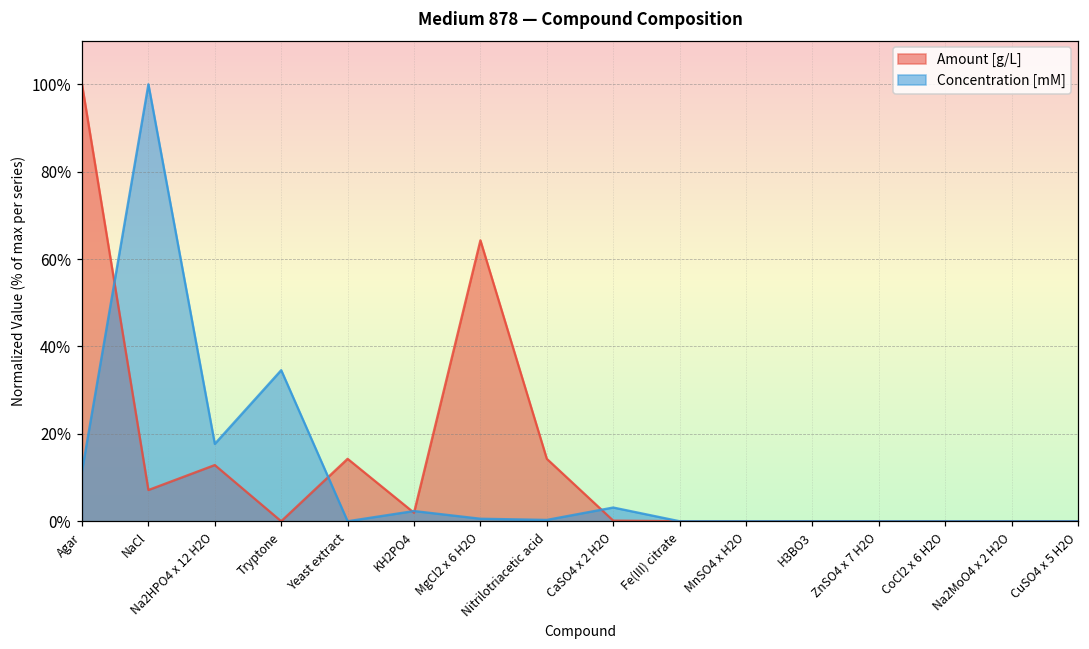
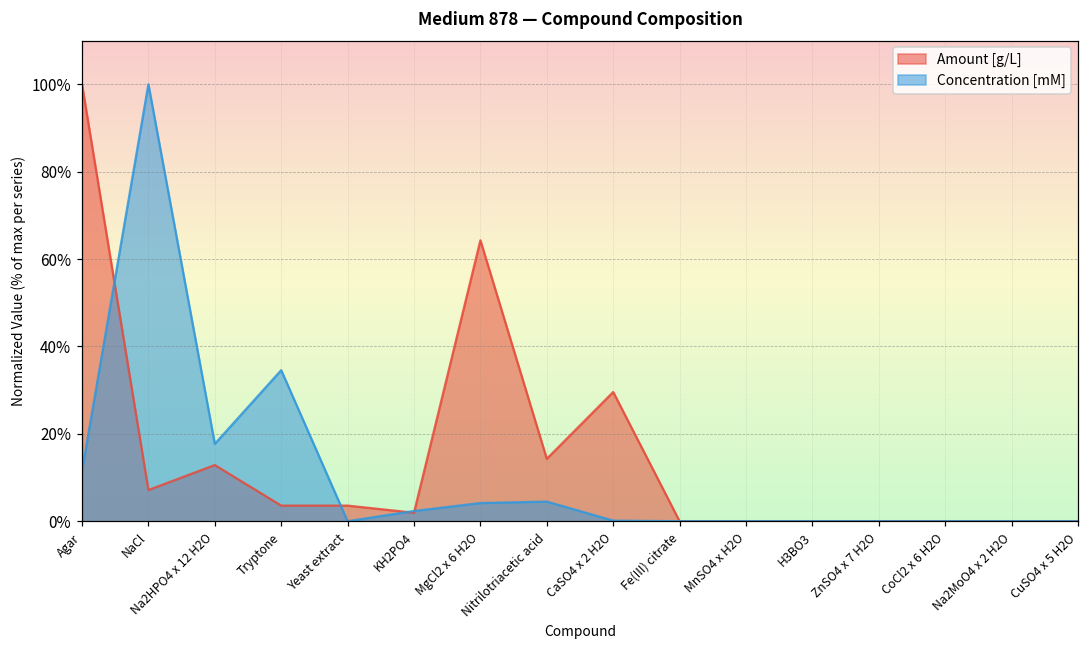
  {
    "Amount [g/L]": {
      "Agar": "100%",
      "NaCl": "7%",
      "Na2HPO4 x 12 H2O": "13%",
-     "Tryptone": "0%",
-     "Yeast extract": "14%",
+     "Tryptone": "4%",
+     "Yeast extract": "4%",
      "MgCl2 x 6 H2O": "64%",
      "Nitrilotriacetic acid": "14%",
-     "CaSO4 x 2 H2O": "0%"
+     "CaSO4 x 2 H2O": "30%"
    },
    "Concentration [mM]": {
      "Agar": "11%",
      "NaCl": "100%",
      "Na2HPO4 x 12 H2O": "18%",
      "Tryptone": "35%",
      "Yeast extract": "0%",
-     "MgCl2 x 6 H2O": "1%",
-     "Nitrilotriacetic acid": "0%",
-     "CaSO4 x 2 H2O": "3%"
+     "MgCl2 x 6 H2O": "4%",
+     "Nitrilotriacetic acid": "4%",
+     "CaSO4 x 2 H2O": "0%"
    }
  }
